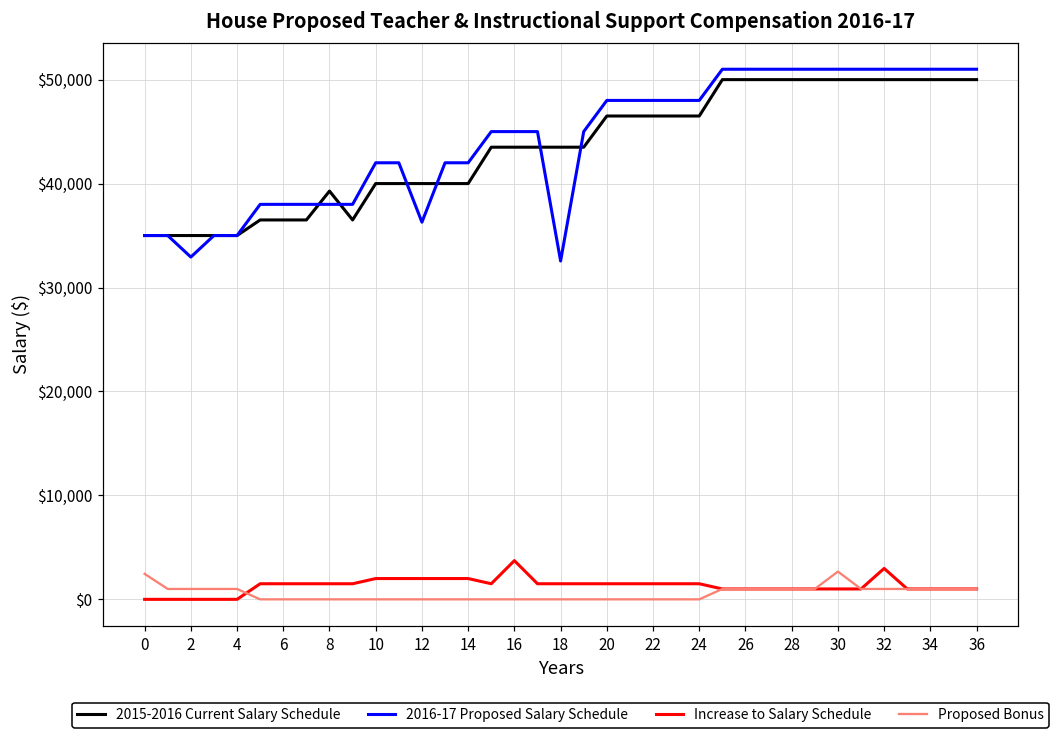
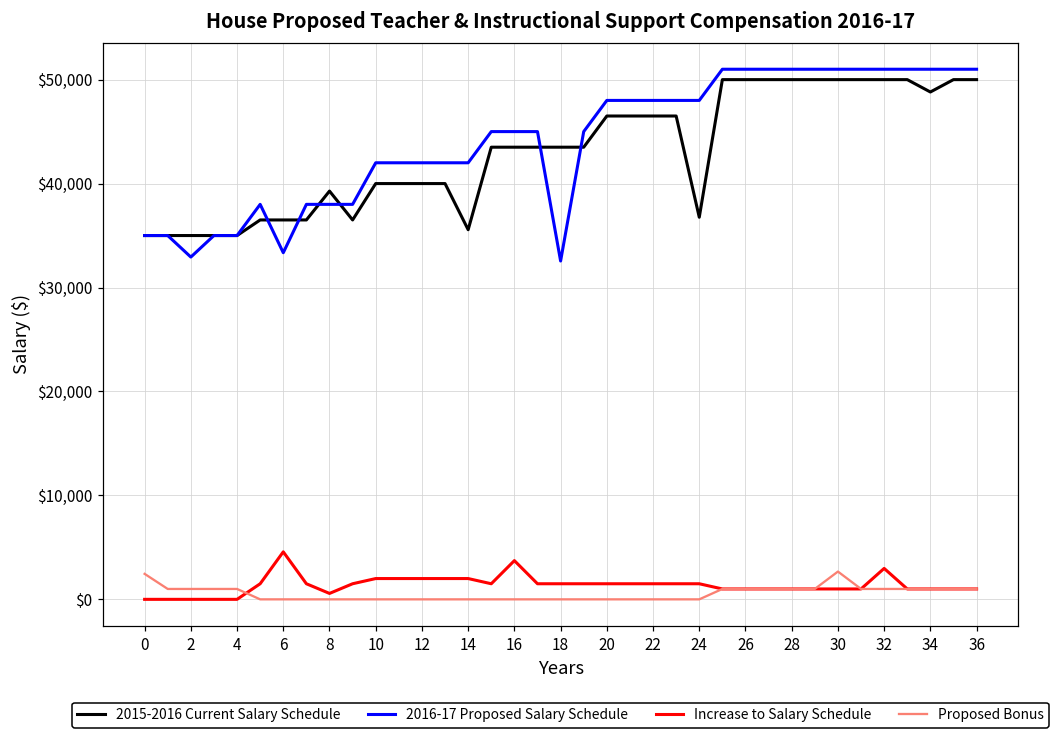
  {
    "2015-2016 Current Salary Schedule": {
      "2": "$35,000",
      "6": "$37,000",
      "8": "$39,000",
      "10": "$40,000",
      "12": "$40,000",
-     "14": "$40,000",
+     "14": "$36,000",
      "16": "$44,000",
      "18": "$44,000",
      "20": "$47,000",
      "22": "$47,000",
-     "24": "$47,000",
+     "24": "$37,000",
      "26": "$50,000",
      "28": "$50,000",
      "30": "$50,000",
      "32": "$50,000",
-     "34": "$50,000",
+     "34": "$49,000",
      "36": "$50,000"
    },
    "2016-17 Proposed Salary Schedule": {
      "2": "$33,000",
-     "6": "$38,000",
+     "6": "$33,000",
      "8": "$38,000",
      "10": "$42,000",
-     "12": "$36,000",
+     "12": "$42,000",
      "14": "$42,000",
      "16": "$45,000",
      "18": "$33,000",
      "20": "$48,000",
      "22": "$48,000",
      "24": "$48,000",
      "26": "$51,000",
      "28": "$51,000",
      "30": "$51,000",
      "32": "$51,000",
      "34": "$51,000",
      "36": "$51,000"
    },
    "Increase to Salary Schedule": {
      "0": "$0",
      "2": "$0",
      "4": "$0",
-     "6": "$2,000",
-     "8": "$2,000",
+     "6": "$5,000",
+     "8": "$1,000",
      "10": "$2,000",
      "12": "$2,000",
      "14": "$2,000",
      "16": "$4,000",
      "18": "$2,000",
      "20": "$2,000",
      "22": "$2,000",
      "24": "$2,000",
      "30": "$1,000",
      "32": "$3,000"
    },
    "Proposed Bonus": {
      "0": "$2,000",
      "2": "$1,000",
      "4": "$1,000",
      "6": "$0",
      "8": "$0",
      "10": "$0",
      "12": "$0",
      "14": "$0",
      "16": "$0",
      "18": "$0",
      "20": "$0",
      "22": "$0",
      "24": "$0",
      "30": "$3,000",
      "32": "$1,000"
    }
  }
